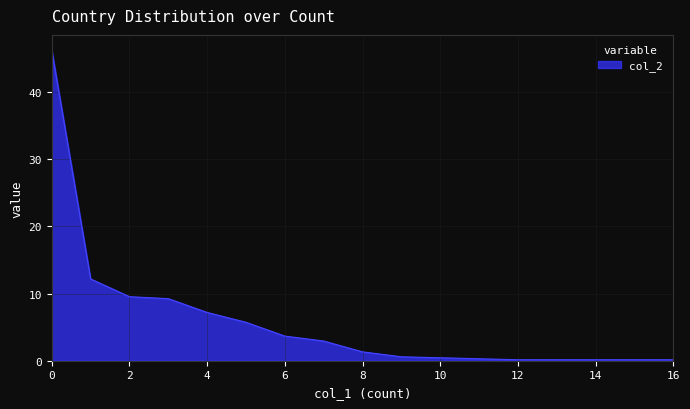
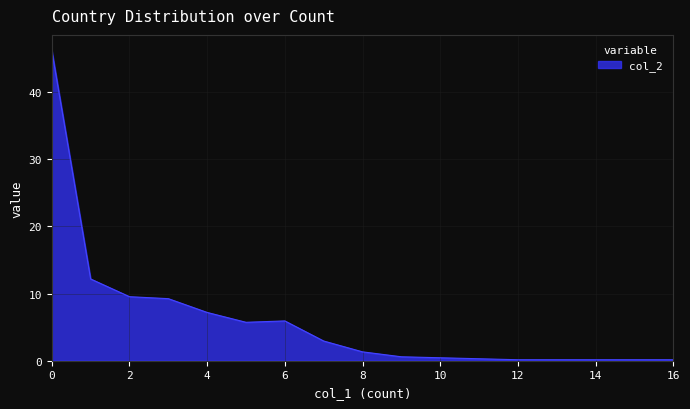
  {
    "0": 46,
    "2": 10,
    "4": 7,
-   "6": 4,
+   "6": 6,
    "8": 1,
    "10": 0,
    "12": 0,
    "14": 0,
    "16": 0
  }
